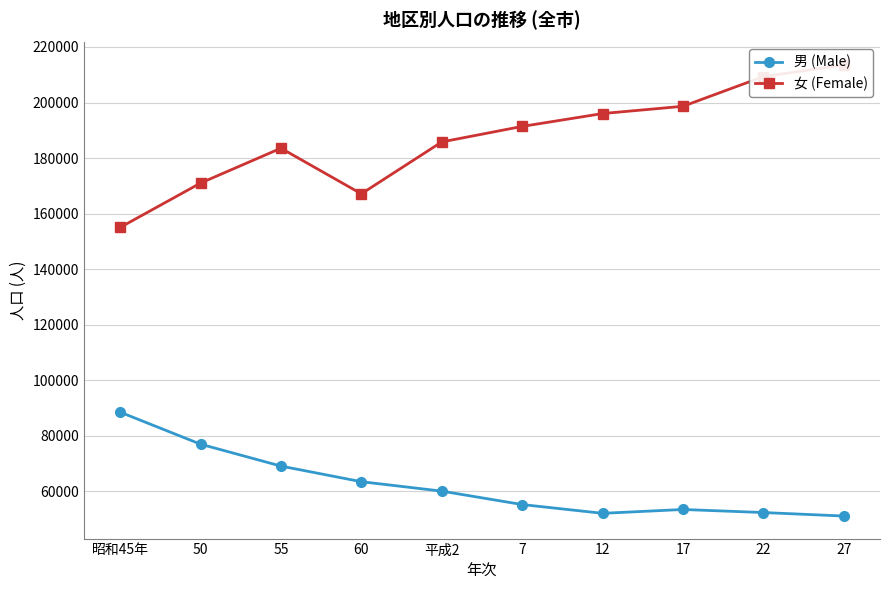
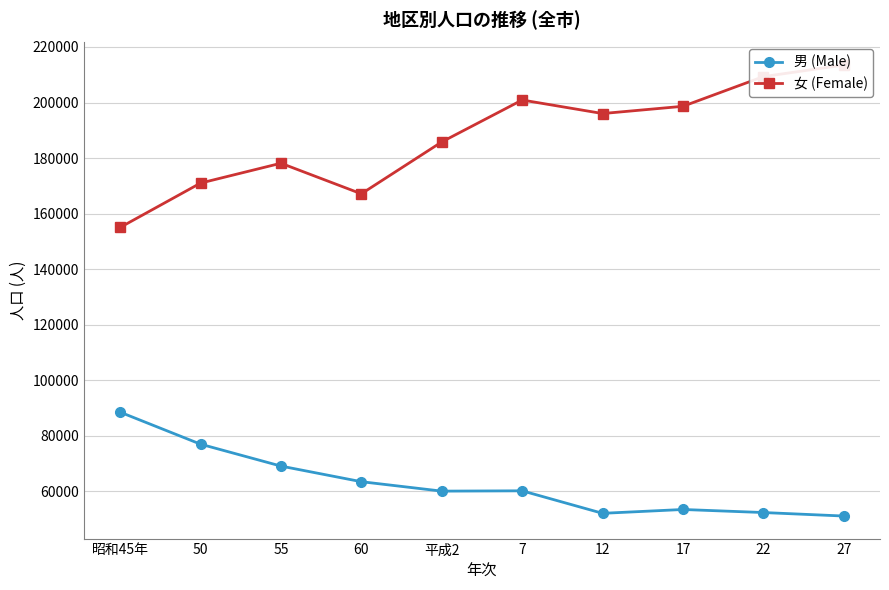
  {
    "男 (Male)": {
      "昭和45年": 89000,
      "50": 77000,
      "55": 69000,
      "60": 63000,
      "平成2": 60000,
-     "7": 55000,
+     "7": 60000,
      "12": 52000,
      "17": 53000,
      "22": 52000,
      "27": 51000
    },
    "女 (Female)": {
      "昭和45年": 155000,
      "50": 171000,
-     "55": 184000,
+     "55": 178000,
      "60": 167000,
      "平成2": 186000,
-     "7": 191000,
+     "7": 201000,
      "12": 196000,
      "17": 199000
    }
  }
